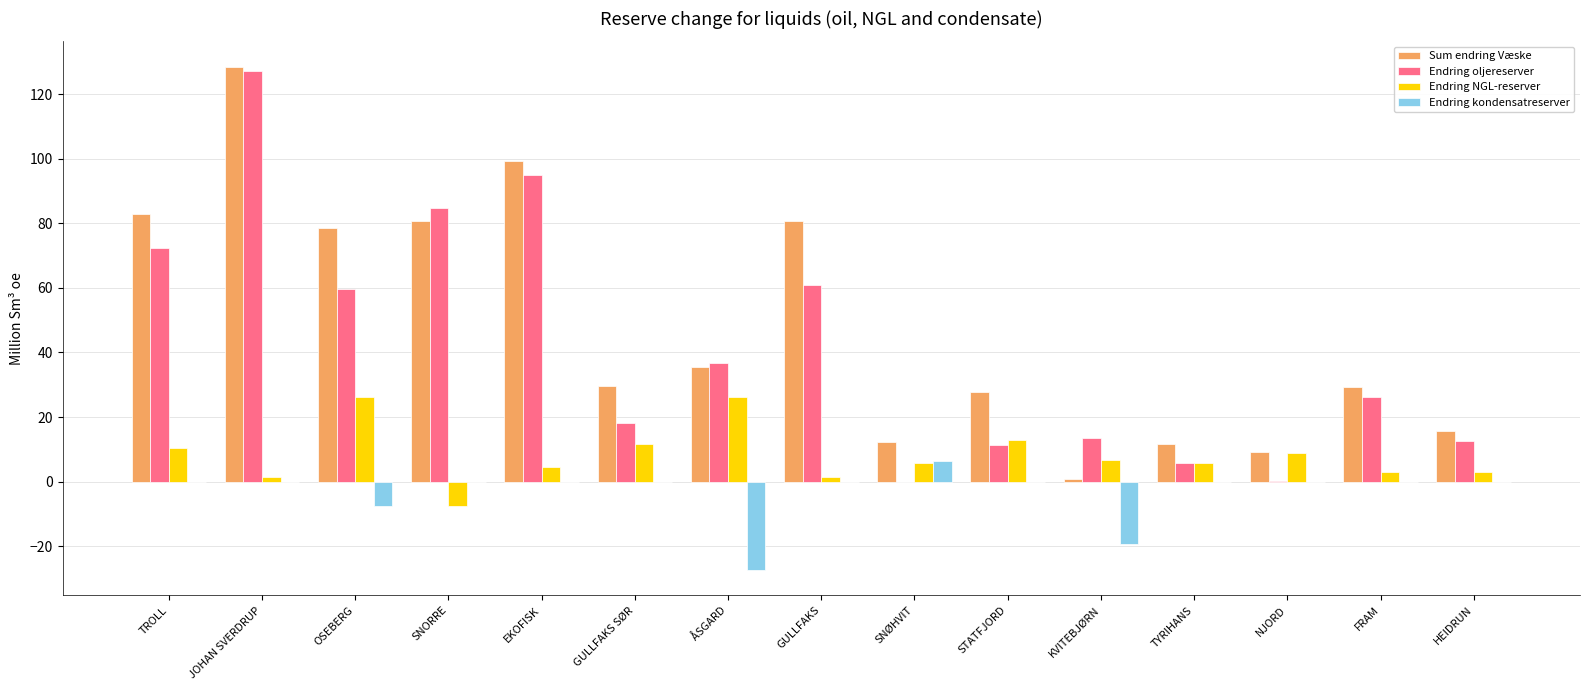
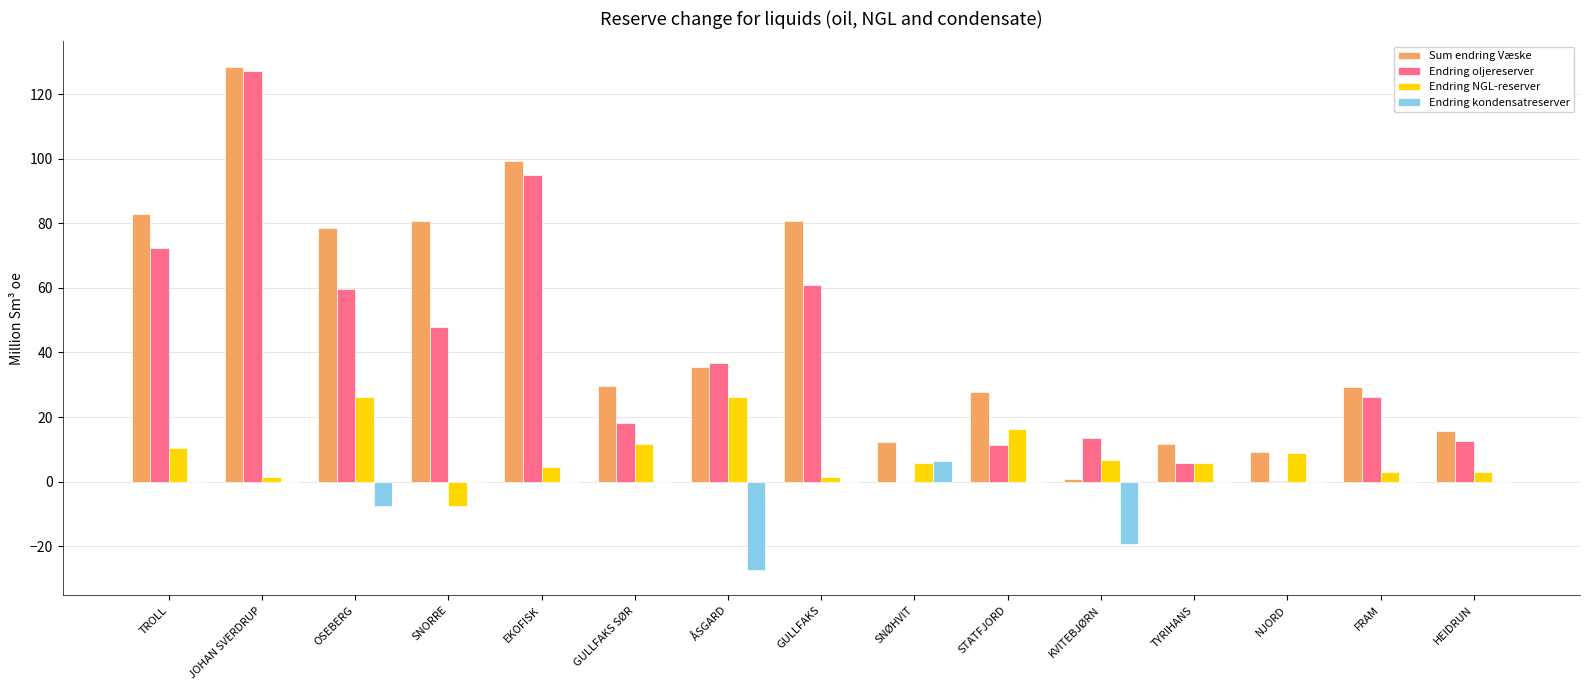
  {
    "Sum endring Væske": {
      "TROLL": 83,
      "JOHAN SVERDRUP": 129,
      "OSEBERG": 79,
      "SNORRE": 81,
      "EKOFISK": 99,
      "GULLFAKS SØR": 30,
      "ÅSGARD": 35,
      "GULLFAKS": 81,
      "SNØHVIT": 12,
      "STATFJORD": 28,
      "KVITEBJØRN": 1,
      "TYRIHANS": 12,
      "NJORD": 9,
      "FRAM": 29,
      "HEIDRUN": 16
    },
    "Endring oljereserver": {
      "TROLL": 72,
      "JOHAN SVERDRUP": 127,
      "OSEBERG": 60,
-     "SNORRE": 85,
+     "SNORRE": 48,
      "EKOFISK": 95,
      "GULLFAKS SØR": 18,
      "ÅSGARD": 37,
      "GULLFAKS": 61,
      "SNØHVIT": 0,
      "STATFJORD": 12,
      "KVITEBJØRN": 14,
      "TYRIHANS": 6,
      "FRAM": 26,
      "HEIDRUN": 13
    },
    "Endring NGL-reserver": {
      "TROLL": 11,
      "JOHAN SVERDRUP": 1,
      "OSEBERG": 26,
      "SNORRE": -7,
      "EKOFISK": 4,
      "GULLFAKS SØR": 12,
      "ÅSGARD": 26,
      "GULLFAKS": 1,
      "SNØHVIT": 6,
-     "STATFJORD": 13,
+     "STATFJORD": 16,
      "KVITEBJØRN": 7,
      "TYRIHANS": 6,
      "NJORD": 9,
      "FRAM": 3,
      "HEIDRUN": 3
    },
    "Endring kondensatreserver": {
      "JOHAN SVERDRUP": 0,
      "OSEBERG": -7,
      "SNORRE": 0,
      "EKOFISK": 0,
      "ÅSGARD": -27,
      "GULLFAKS": 0,
      "SNØHVIT": 7,
      "KVITEBJØRN": -19,
      "TYRIHANS": 0,
      "NJORD": 0,
      "FRAM": 0,
      "HEIDRUN": 0
    }
  }
